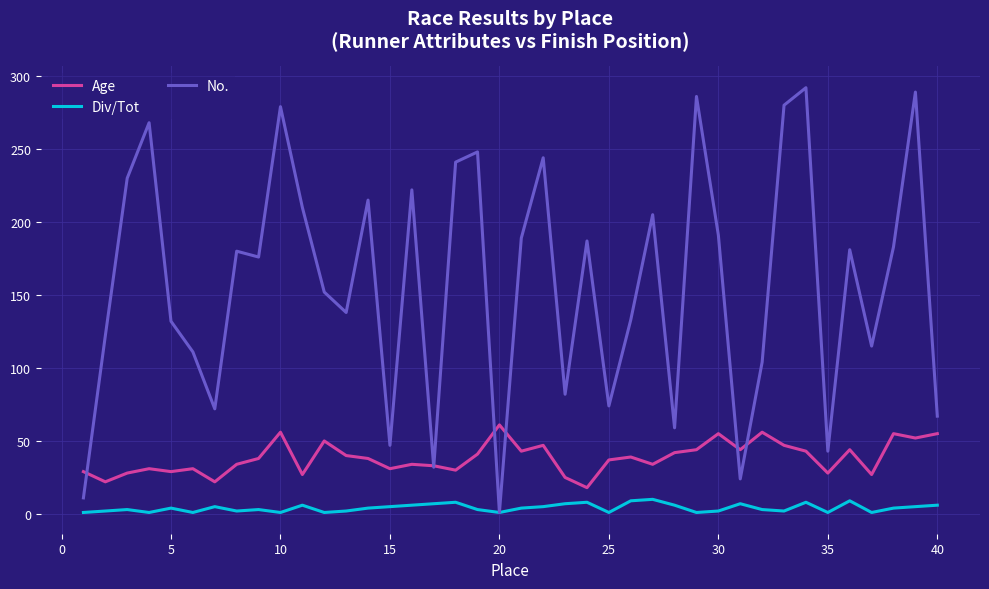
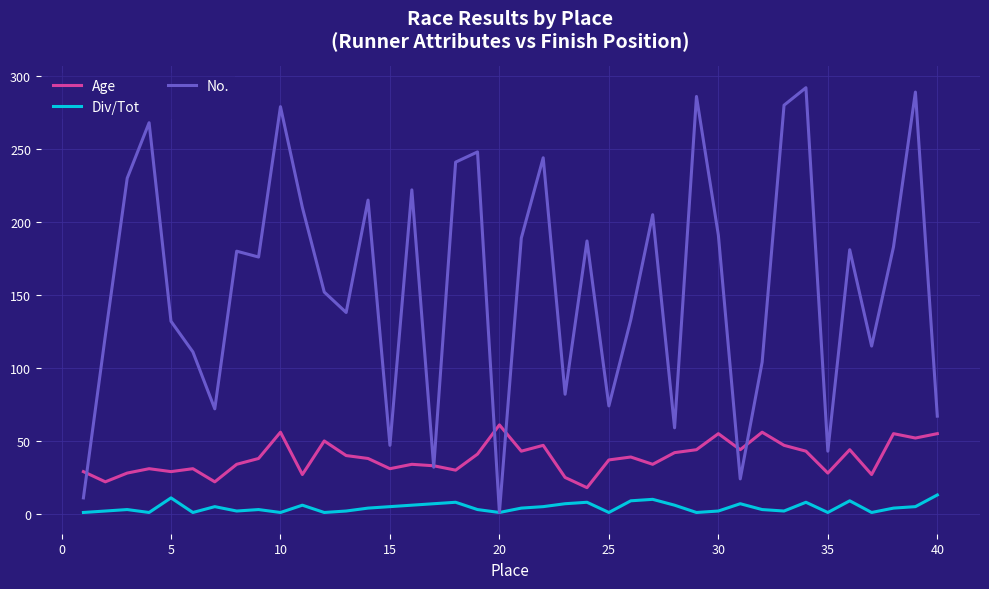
  {
    "Age": {
      "5": 29,
      "10": 56,
      "15": 31,
      "20": 61,
      "25": 37,
      "30": 55,
      "35": 28,
      "40": 55
    },
    "Div/Tot": {
-     "5": 4,
+     "5": 11,
      "10": 1,
      "15": 5,
      "25": 1,
      "30": 2,
      "35": 1,
-     "40": 6
+     "40": 13
    },
    "No.": {
      "5": 132,
      "10": 279,
      "15": 47,
      "25": 74,
      "30": 191,
      "35": 43,
      "40": 67
    }
  }
